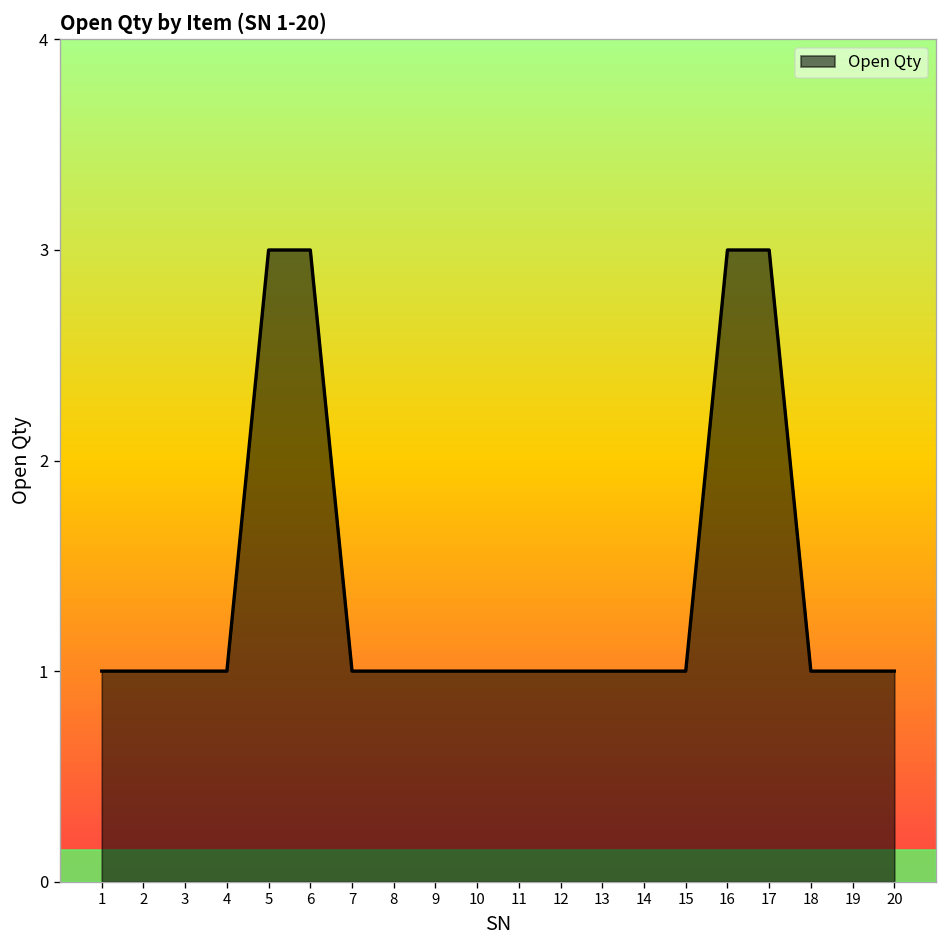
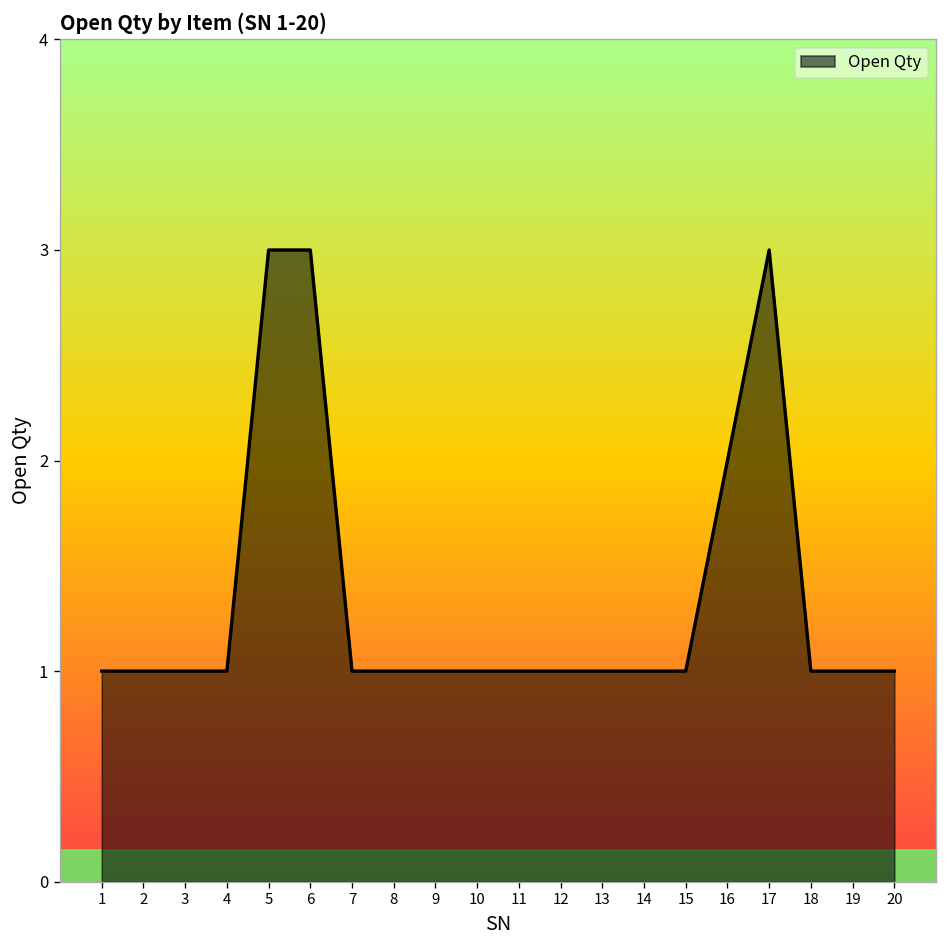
  {
    "1": 1,
    "2": 1,
    "3": 1,
    "4": 1,
    "5": 3,
    "6": 3,
    "7": 1,
    "8": 1,
    "9": 1,
    "10": 1,
    "11": 1,
    "12": 1,
    "13": 1,
    "14": 1,
    "15": 1,
-   "16": 3,
+   "16": 2,
    "17": 3,
    "18": 1,
    "19": 1,
    "20": 1
  }
